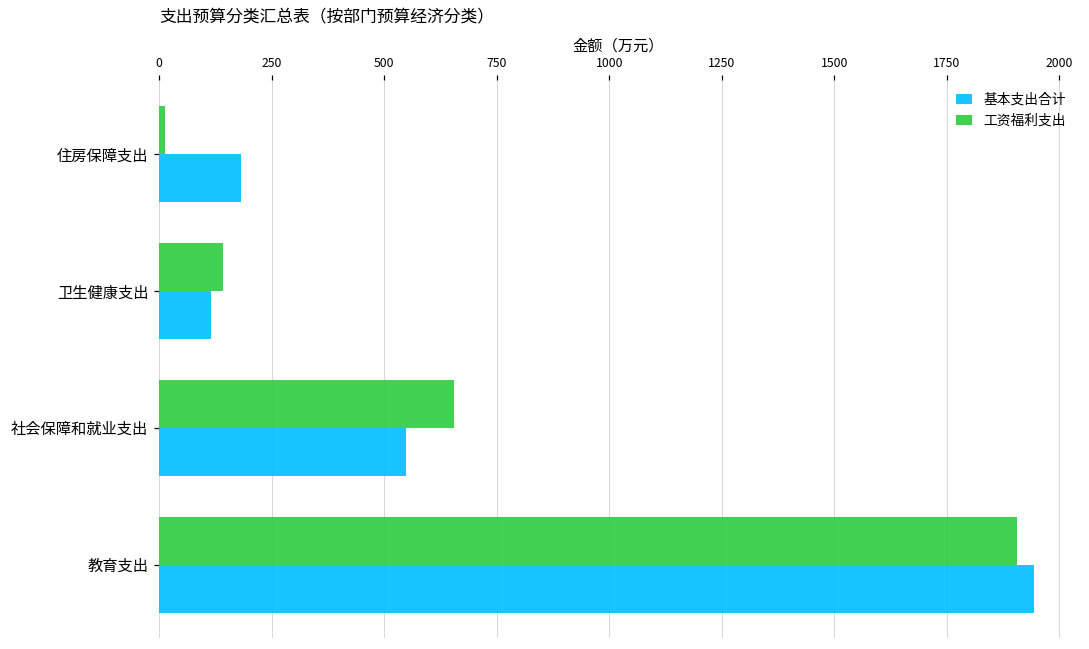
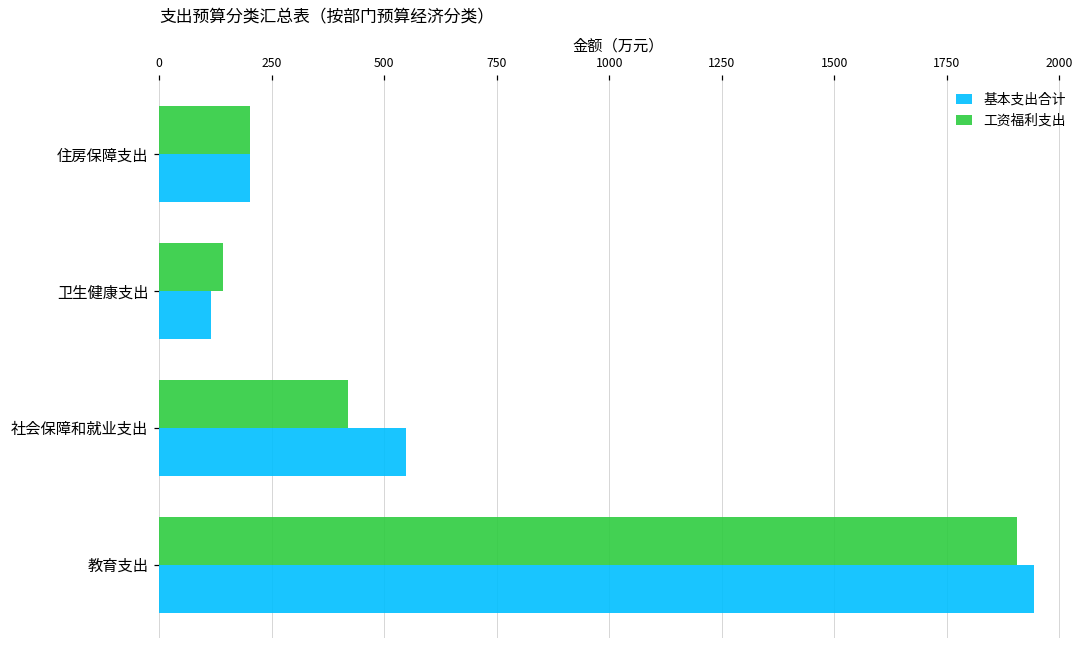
  {
    "基本支出合计": {
-     "住房保障支出": 180,
+     "住房保障支出": 200,
      "卫生健康支出": 120,
      "社会保障和就业支出": 550,
      "教育支出": 1940
    },
    "工资福利支出": {
-     "住房保障支出": 10,
+     "住房保障支出": 200,
      "卫生健康支出": 140,
-     "社会保障和就业支出": 650,
+     "社会保障和就业支出": 420,
      "教育支出": 1910
    }
  }
